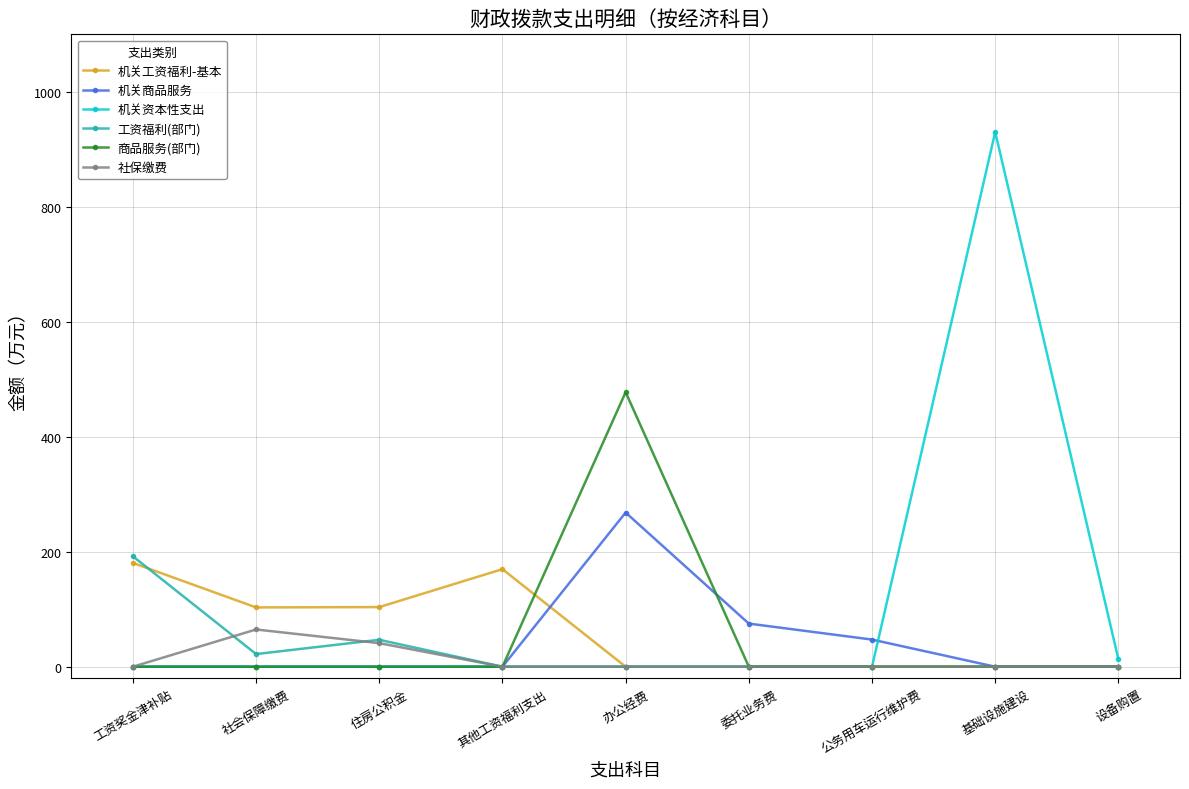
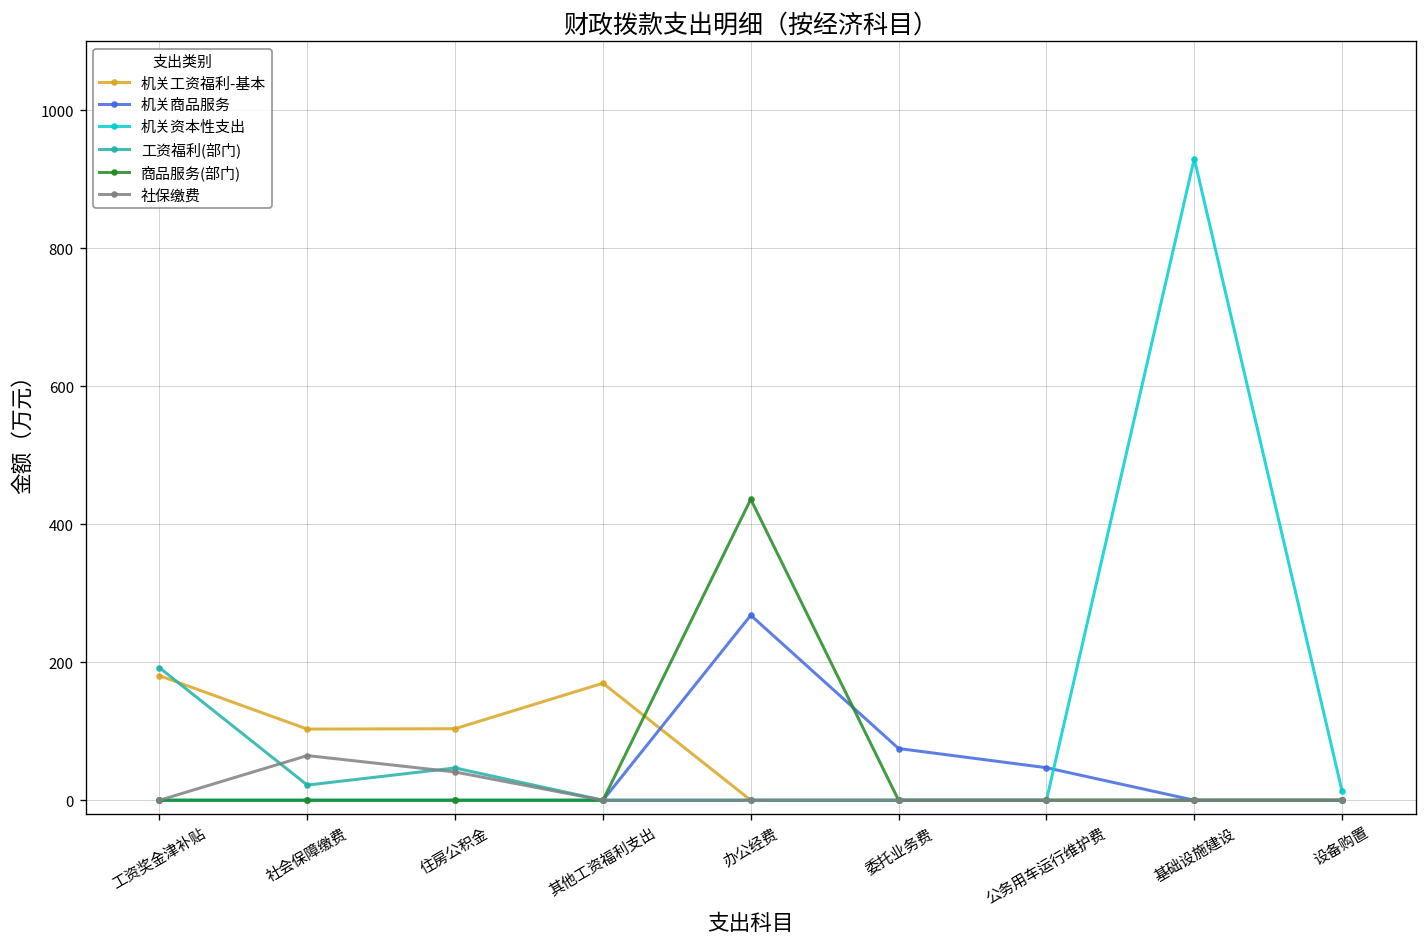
  {
    "机关工资福利-基本": {
      "工资奖金津补贴": 180,
      "社会保障缴费": 100,
      "住房公积金": 100,
      "其他工资福利支出": 170
    },
    "机关商品服务": {
      "办公经费": 270,
      "委托业务费": 80,
      "公务用车运行维护费": 50
    },
    "商品服务(部门)": {
-     "办公经费": 480
+     "办公经费": 440
    },
    "社保缴费": {
      "社会保障缴费": 60,
      "住房公积金": 40
    }
  }
